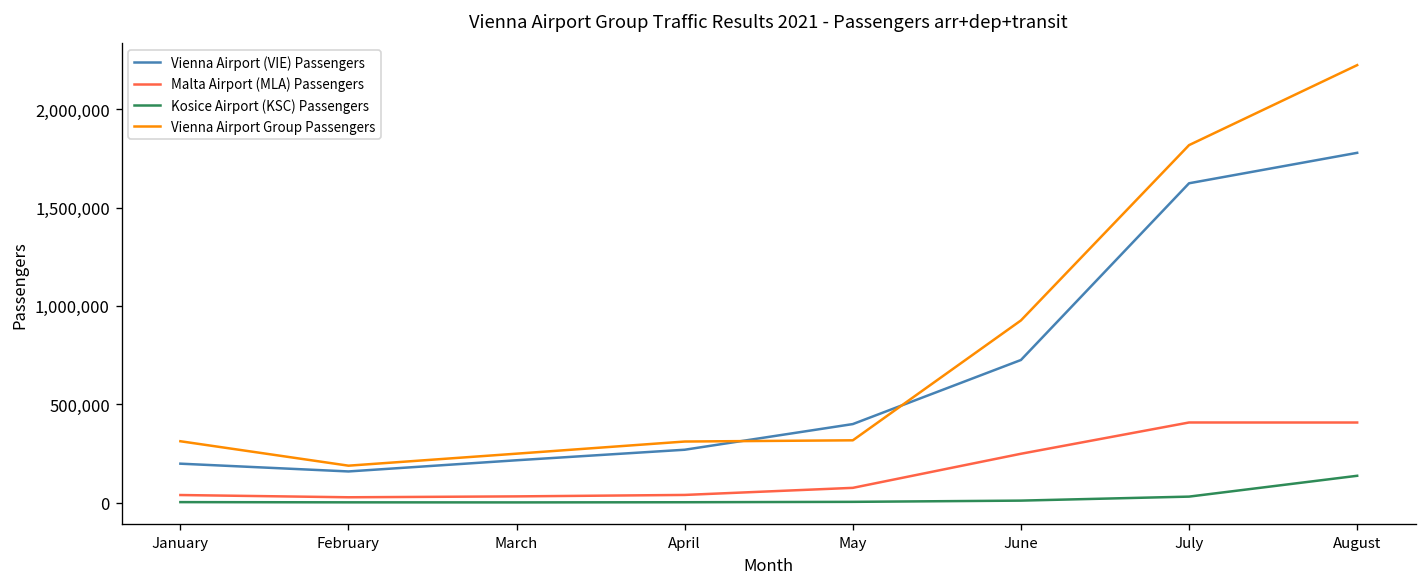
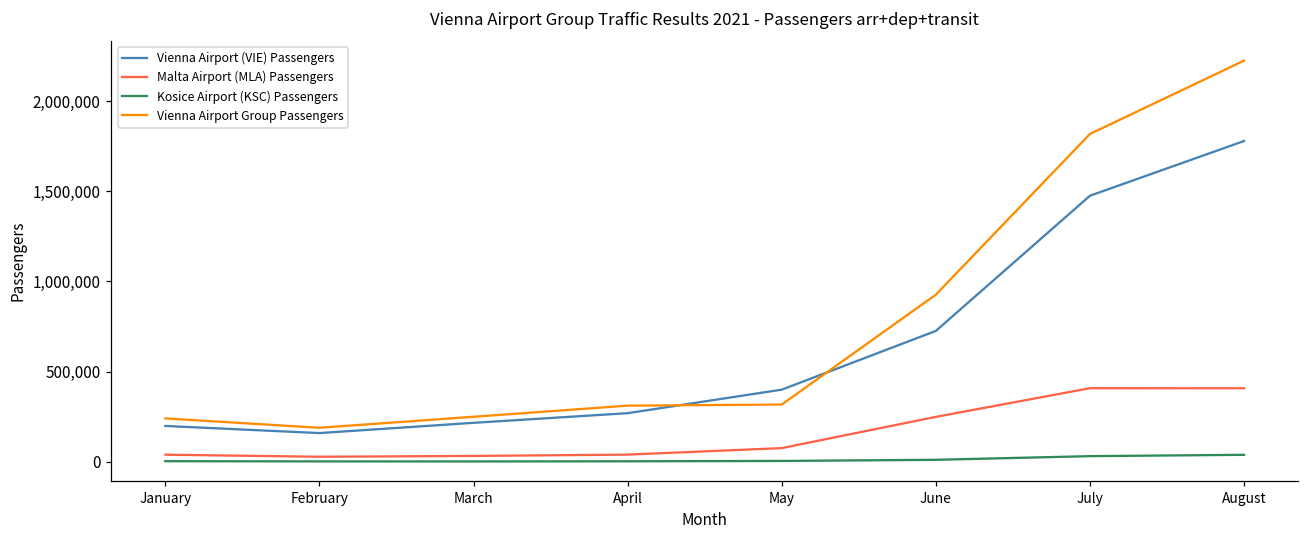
  {
    "Vienna Airport (VIE) Passengers": {
      "January": "200,000",
      "February": "160,000",
      "March": "220,000",
      "April": "270,000",
      "May": "400,000",
      "June": "730,000",
-     "July": "1,620,000",
+     "July": "1,470,000",
      "August": "1,780,000"
    },
    "Malta Airport (MLA) Passengers": {
      "January": "40,000",
      "February": "30,000",
      "March": "30,000",
      "April": "40,000",
      "May": "80,000",
      "June": "250,000",
      "July": "410,000",
      "August": "410,000"
    },
    "Kosice Airport (KSC) Passengers": {
      "January": "0",
      "February": "0",
      "March": "0",
      "April": "0",
      "May": "0",
      "June": "10,000",
      "July": "30,000",
-     "August": "140,000"
+     "August": "40,000"
    },
    "Vienna Airport Group Passengers": {
-     "January": "310,000",
+     "January": "240,000",
      "February": "190,000",
      "March": "250,000",
      "April": "310,000",
      "May": "320,000",
      "June": "930,000",
      "July": "1,820,000",
      "August": "2,220,000"
    }
  }
